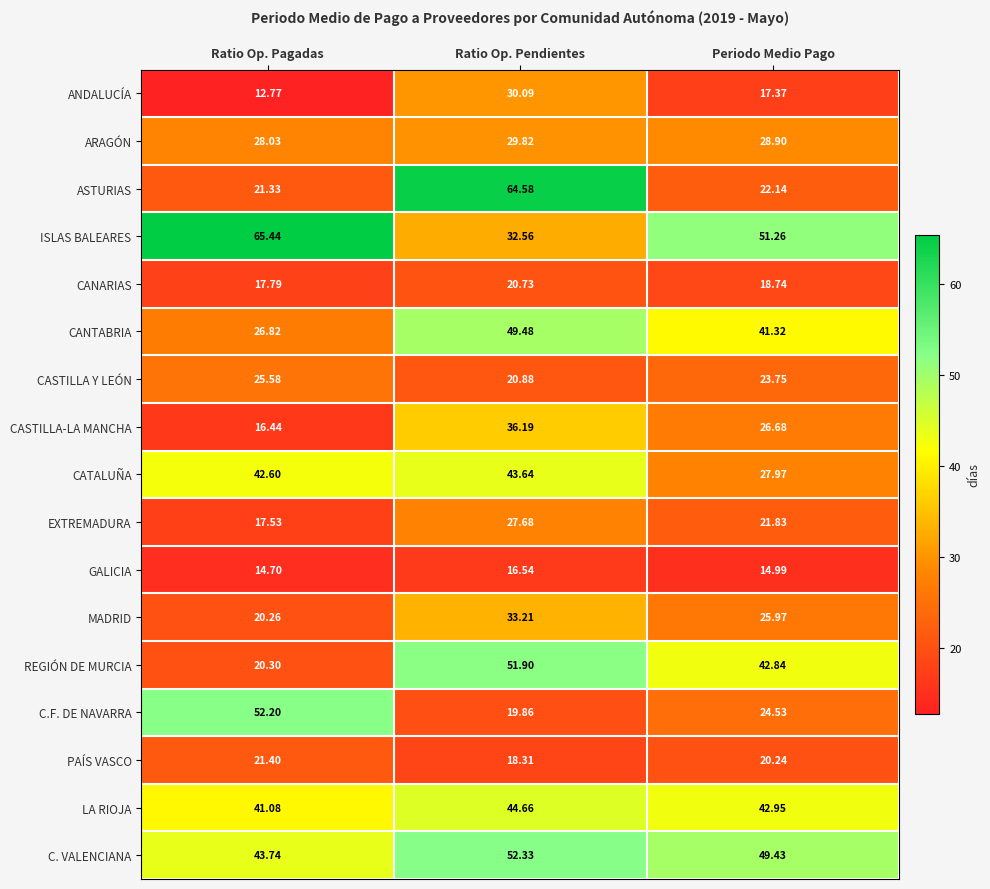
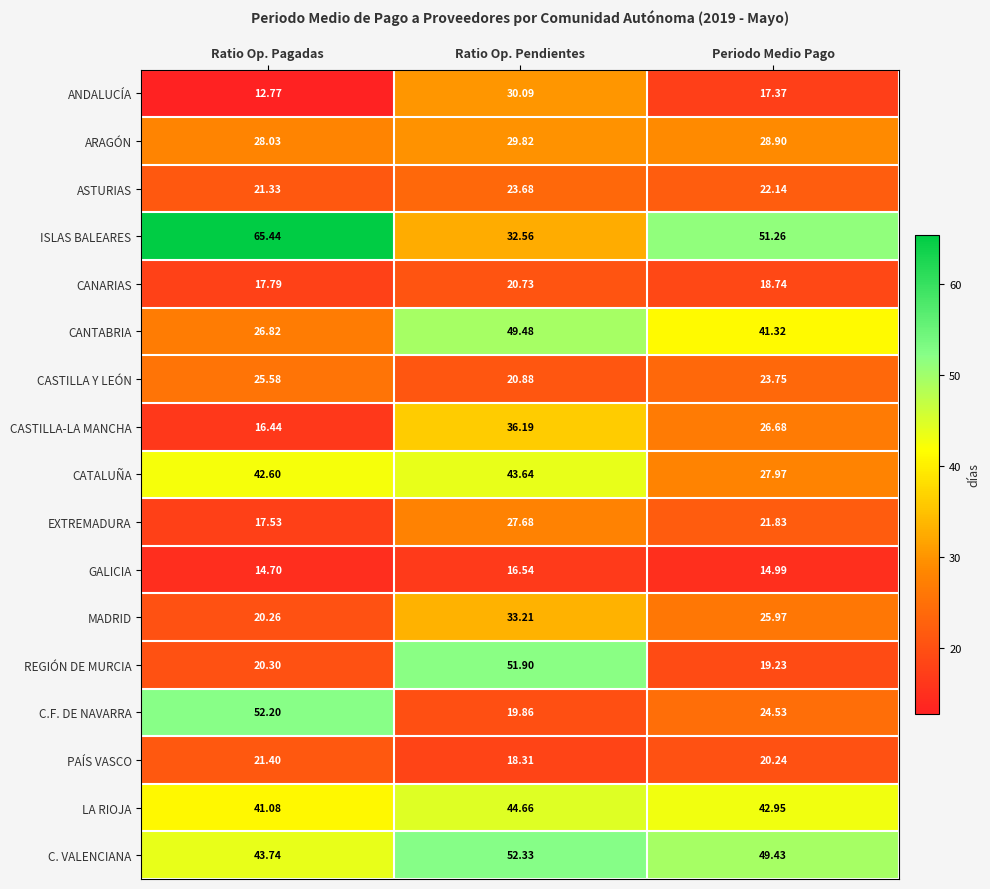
  {
    "ANDALUCÍA": {
      "Ratio Op. Pagadas": 12.77,
      "Ratio Op. Pendientes": 30.09,
      "Periodo Medio Pago": 17.37
    },
    "ARAGÓN": {
      "Ratio Op. Pagadas": 28.03,
      "Ratio Op. Pendientes": 29.82,
      "Periodo Medio Pago": 28.90
    },
    "ASTURIAS": {
      "Ratio Op. Pagadas": 21.33,
-     "Ratio Op. Pendientes": 64.58,
+     "Ratio Op. Pendientes": 23.68,
      "Periodo Medio Pago": 22.14
    },
    "ISLAS BALEARES": {
      "Ratio Op. Pagadas": 65.44,
      "Ratio Op. Pendientes": 32.56,
      "Periodo Medio Pago": 51.26
    },
    "CANARIAS": {
      "Ratio Op. Pagadas": 17.79,
      "Ratio Op. Pendientes": 20.73,
      "Periodo Medio Pago": 18.74
    },
    "CANTABRIA": {
      "Ratio Op. Pagadas": 26.82,
      "Ratio Op. Pendientes": 49.48,
      "Periodo Medio Pago": 41.32
    },
    "CASTILLA Y LEÓN": {
      "Ratio Op. Pagadas": 25.58,
      "Ratio Op. Pendientes": 20.88,
      "Periodo Medio Pago": 23.75
    },
    "CASTILLA-LA MANCHA": {
      "Ratio Op. Pagadas": 16.44,
      "Ratio Op. Pendientes": 36.19,
      "Periodo Medio Pago": 26.68
    },
    "CATALUÑA": {
      "Ratio Op. Pagadas": 42.60,
      "Ratio Op. Pendientes": 43.64,
      "Periodo Medio Pago": 27.97
    },
    "EXTREMADURA": {
      "Ratio Op. Pagadas": 17.53,
      "Ratio Op. Pendientes": 27.68,
      "Periodo Medio Pago": 21.83
    },
    "GALICIA": {
      "Ratio Op. Pagadas": 14.70,
      "Ratio Op. Pendientes": 16.54,
      "Periodo Medio Pago": 14.99
    },
    "MADRID": {
      "Ratio Op. Pagadas": 20.26,
      "Ratio Op. Pendientes": 33.21,
      "Periodo Medio Pago": 25.97
    },
    "REGIÓN DE MURCIA": {
      "Ratio Op. Pagadas": 20.30,
      "Ratio Op. Pendientes": 51.90,
-     "Periodo Medio Pago": 42.84
+     "Periodo Medio Pago": 19.23
    },
    "C.F. DE NAVARRA": {
      "Ratio Op. Pagadas": 52.20,
      "Ratio Op. Pendientes": 19.86,
      "Periodo Medio Pago": 24.53
    },
    "PAÍS VASCO": {
      "Ratio Op. Pagadas": 21.40,
      "Ratio Op. Pendientes": 18.31,
      "Periodo Medio Pago": 20.24
    },
    "LA RIOJA": {
      "Ratio Op. Pagadas": 41.08,
      "Ratio Op. Pendientes": 44.66,
      "Periodo Medio Pago": 42.95
    },
    "C. VALENCIANA": {
      "Ratio Op. Pagadas": 43.74,
      "Ratio Op. Pendientes": 52.33,
      "Periodo Medio Pago": 49.43
    }
  }
